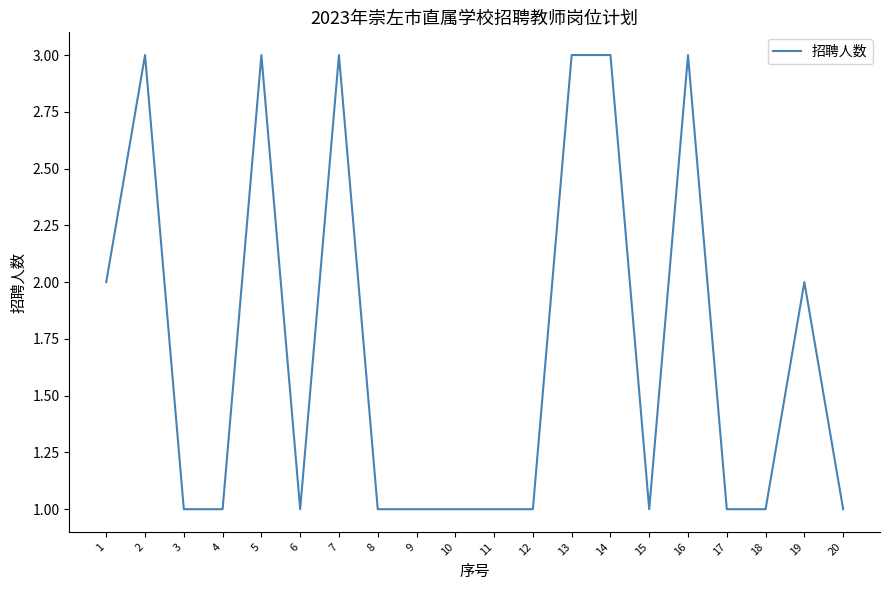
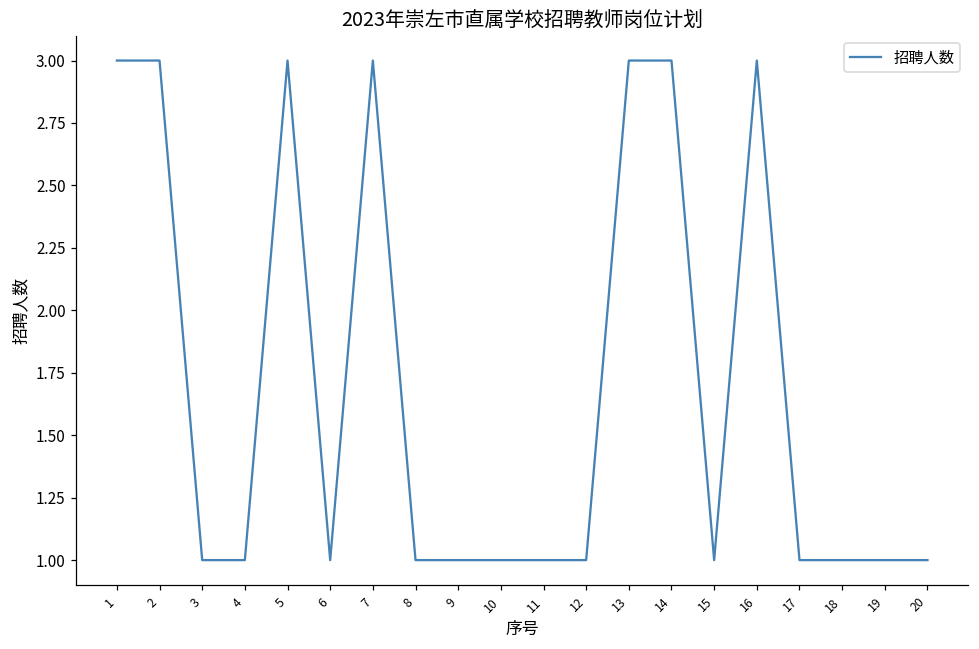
  {
-   "1": 2,
+   "1": 3,
    "2": 3,
    "3": 1,
    "4": 1,
    "5": 3,
    "6": 1,
    "7": 3,
    "8": 1,
    "9": 1,
    "10": 1,
    "11": 1,
    "12": 1,
    "13": 3,
    "14": 3,
    "15": 1,
    "16": 3,
    "17": 1,
    "18": 1,
-   "19": 2,
+   "19": 1,
    "20": 1
  }
